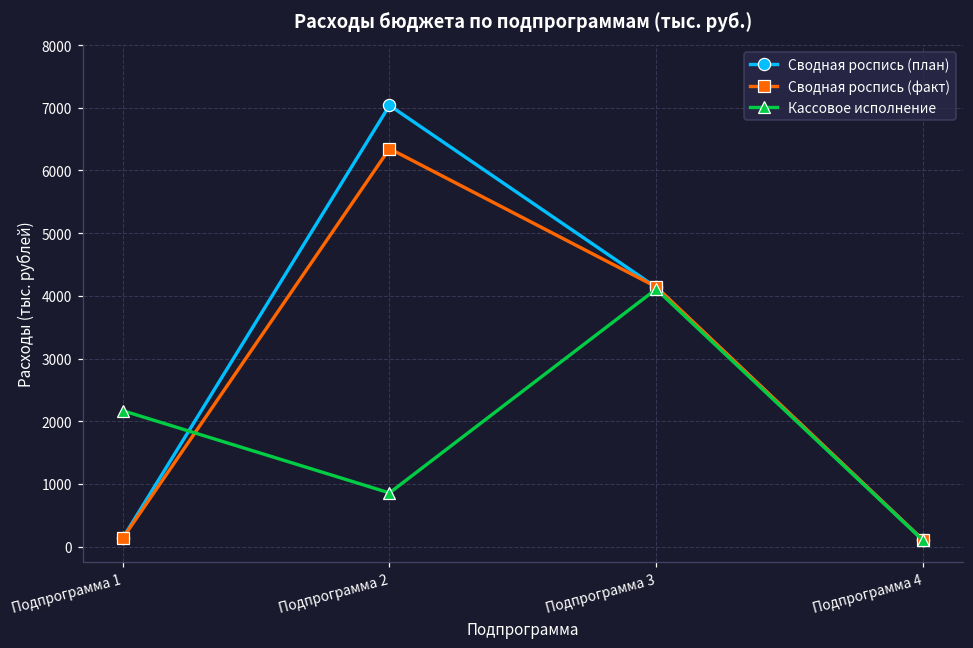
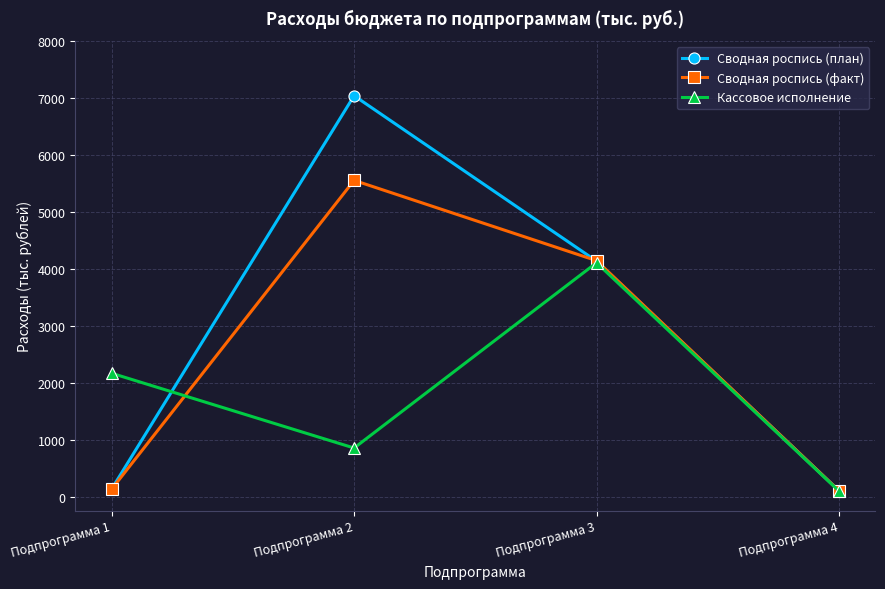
  {
    "Сводная роспись (план)": {
      "Подпрограмма 2": 7000
    },
    "Сводная роспись (факт)": {
-     "Подпрограмма 2": 6300
+     "Подпрограмма 2": 5600
    },
    "Кассовое исполнение": {
      "Подпрограмма 1": 2200,
      "Подпрограмма 2": 900
    }
  }
